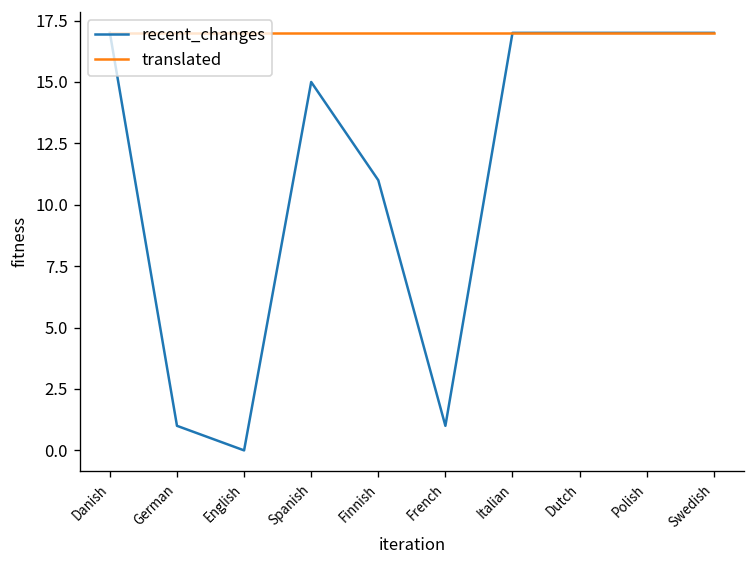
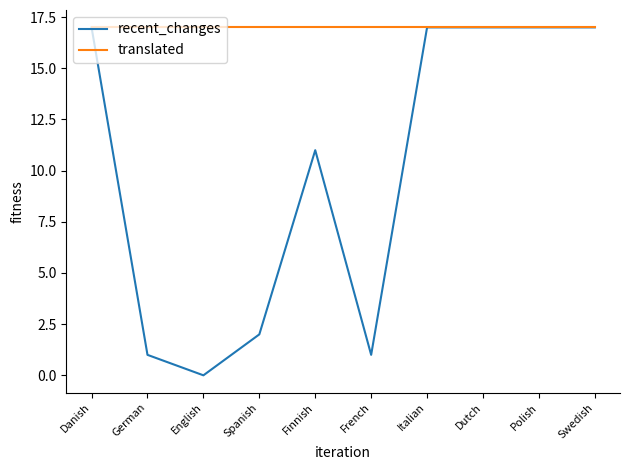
  {
    "recent_changes": {
      "German": 1,
      "English": 0,
-     "Spanish": 15,
+     "Spanish": 2,
      "Finnish": 11,
      "French": 1
    },
    "translated": {
      "Spanish": 17,
      "Finnish": 17,
      "French": 17
    }
  }
